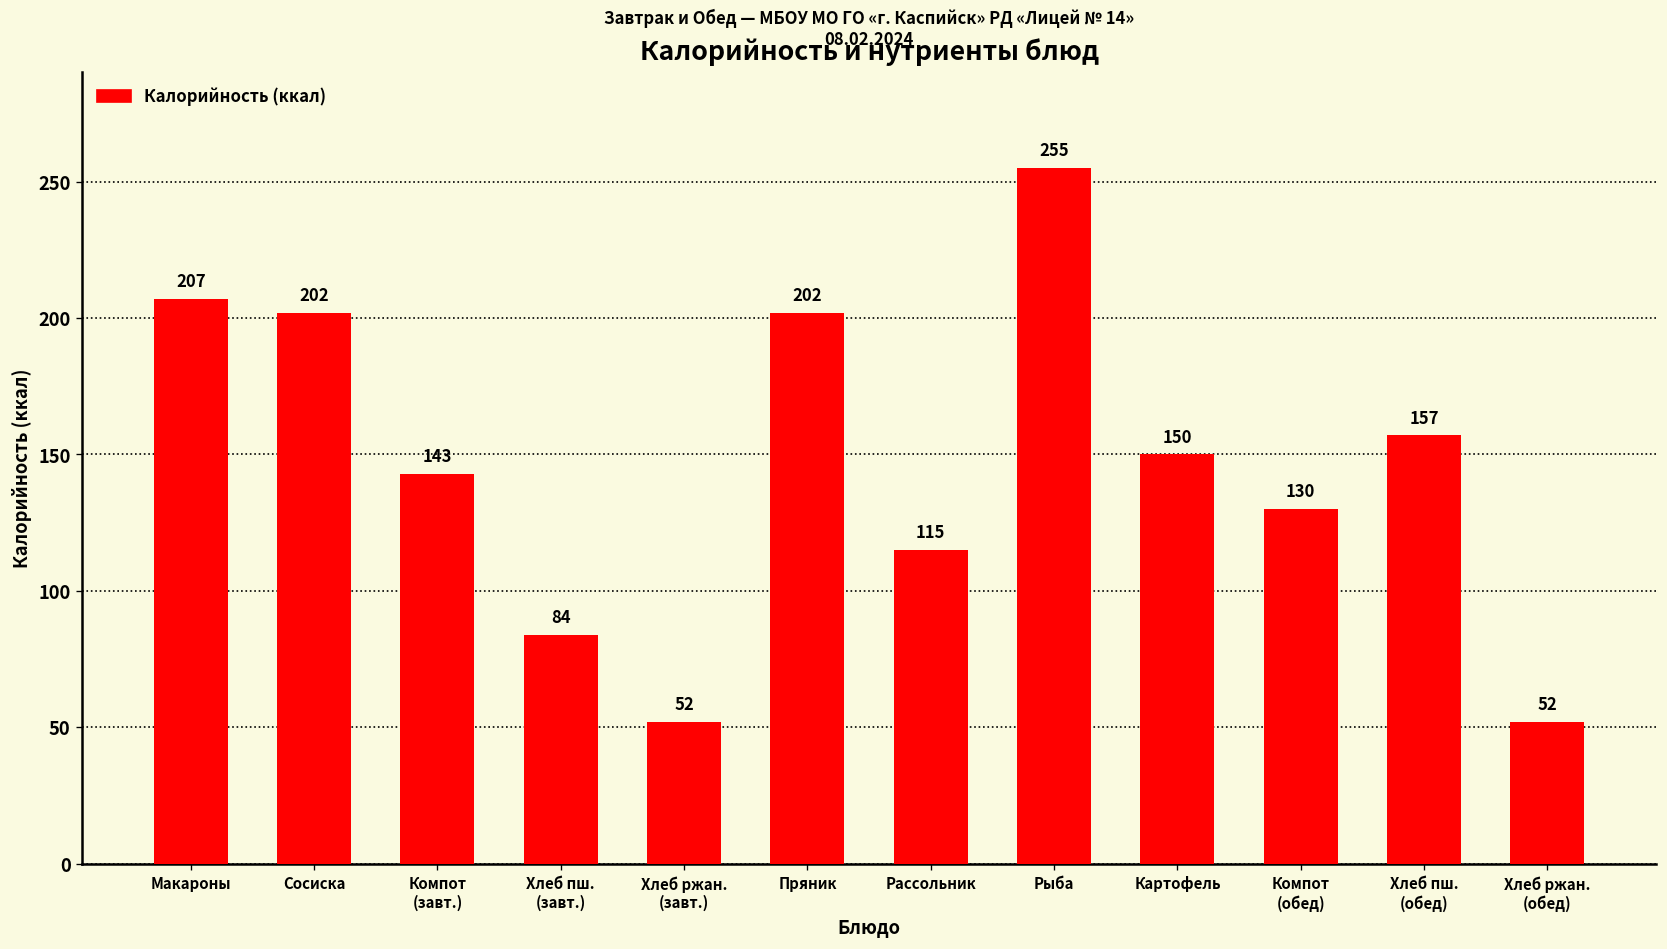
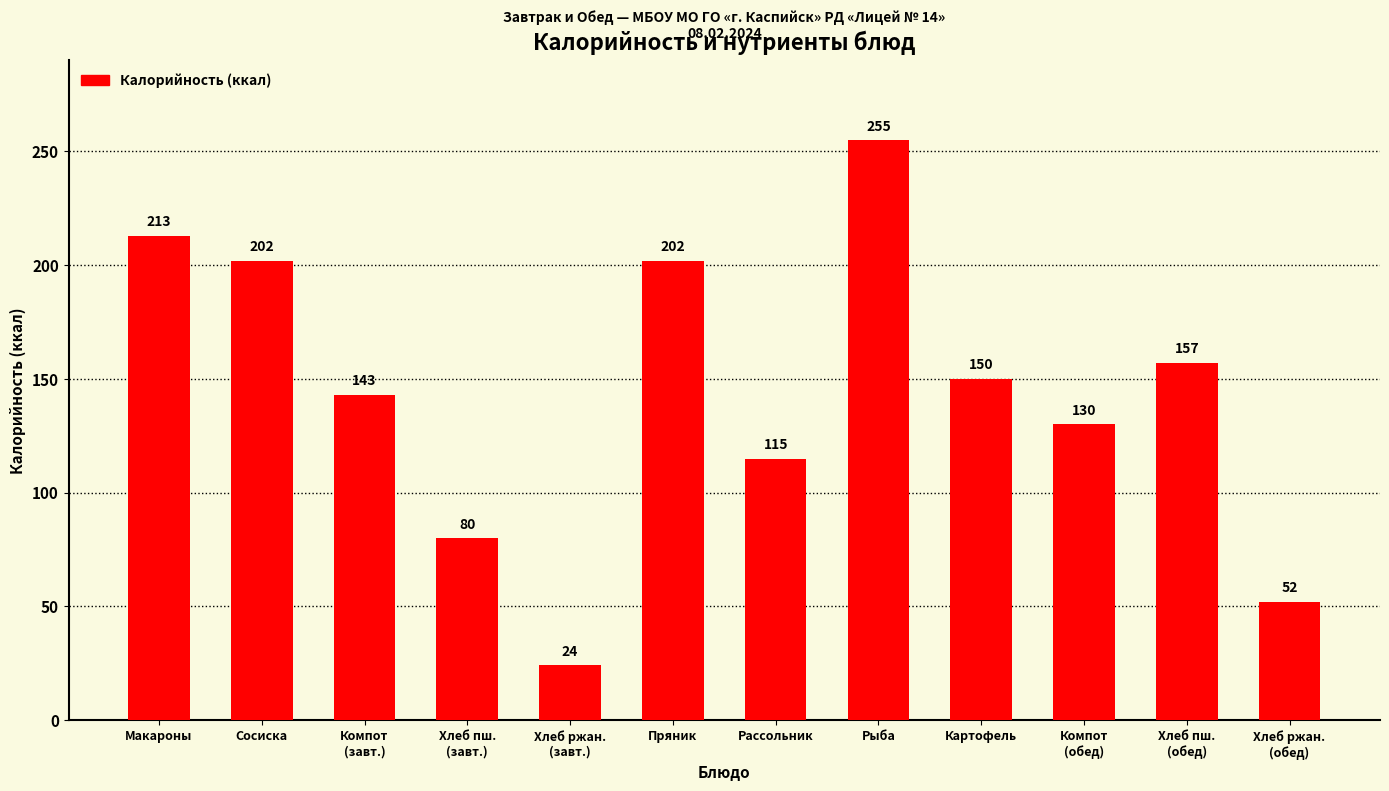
  {
-   "Макароны": 207,
+   "Макароны": 213,
    "Сосиска": 202,
    "Компот (завт.)": 143,
-   "Хлеб пш. (завт.)": 84,
-   "Хлеб ржан. (завт.)": 52,
+   "Хлеб пш. (завт.)": 80,
+   "Хлеб ржан. (завт.)": 24,
    "Пряник": 202,
    "Рассольник": 115,
    "Рыба": 255,
    "Картофель": 150,
    "Компот (обед)": 130,
    "Хлеб пш. (обед)": 157,
    "Хлеб ржан. (обед)": 52
  }
